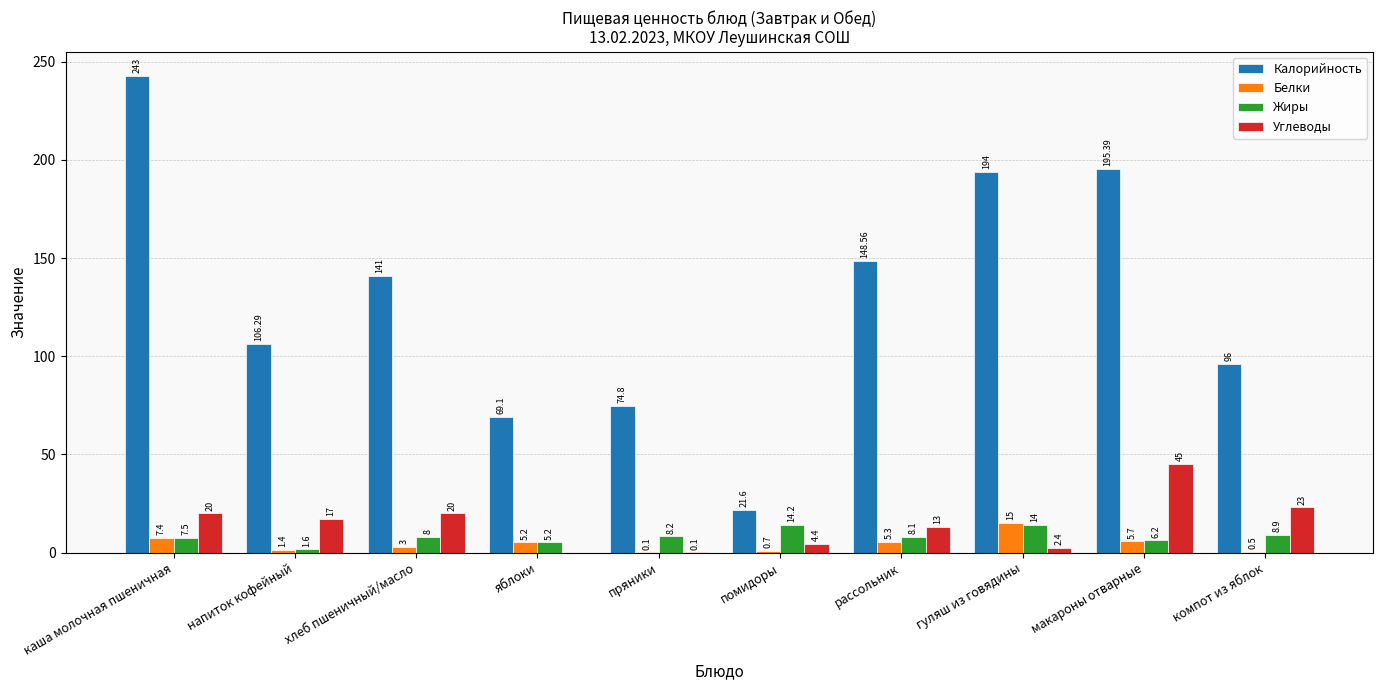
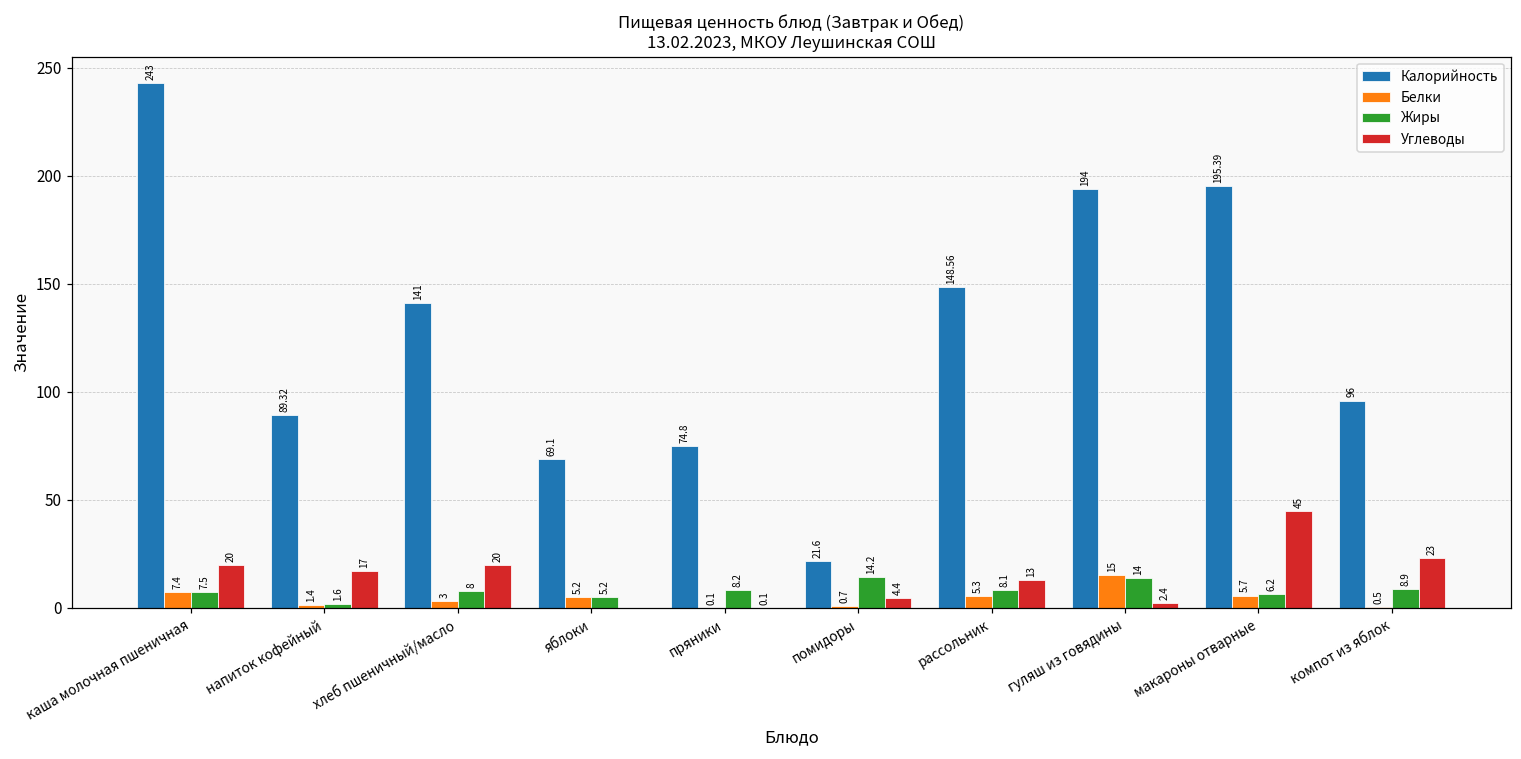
  {
    "Калорийность": {
      "каша молочная пшеничная": 243,
-     "напиток кофейный": 106.29,
+     "напиток кофейный": 89.32,
      "хлеб пшеничный/масло": 141,
      "яблоки": 69.1,
      "пряники": 74.8,
      "помидоры": 21.6,
      "рассольник": 148.56,
      "гуляш из говядины": 194,
      "макароны отварные": 195.39,
      "компот из яблок": 96
    },
    "Белки": {
      "каша молочная пшеничная": 7.4,
      "напиток кофейный": 1.4,
      "хлеб пшеничный/масло": 3,
      "яблоки": 5.2,
      "пряники": 0.1,
      "помидоры": 0.7,
      "рассольник": 5.3,
      "гуляш из говядины": 15,
      "макароны отварные": 5.7,
      "компот из яблок": 0.5
    },
    "Жиры": {
      "каша молочная пшеничная": 7.5,
      "напиток кофейный": 1.6,
      "хлеб пшеничный/масло": 8,
      "яблоки": 5.2,
      "пряники": 8.2,
      "помидоры": 14.2,
      "рассольник": 8.1,
      "гуляш из говядины": 14,
      "макароны отварные": 6.2,
      "компот из яблок": 8.9
    },
    "Углеводы": {
      "каша молочная пшеничная": 20,
      "напиток кофейный": 17,
      "хлеб пшеничный/масло": 20,
      "пряники": 0.1,
      "помидоры": 4.4,
      "рассольник": 13,
      "гуляш из говядины": 2.4,
      "макароны отварные": 45,
      "компот из яблок": 23
    }
  }
